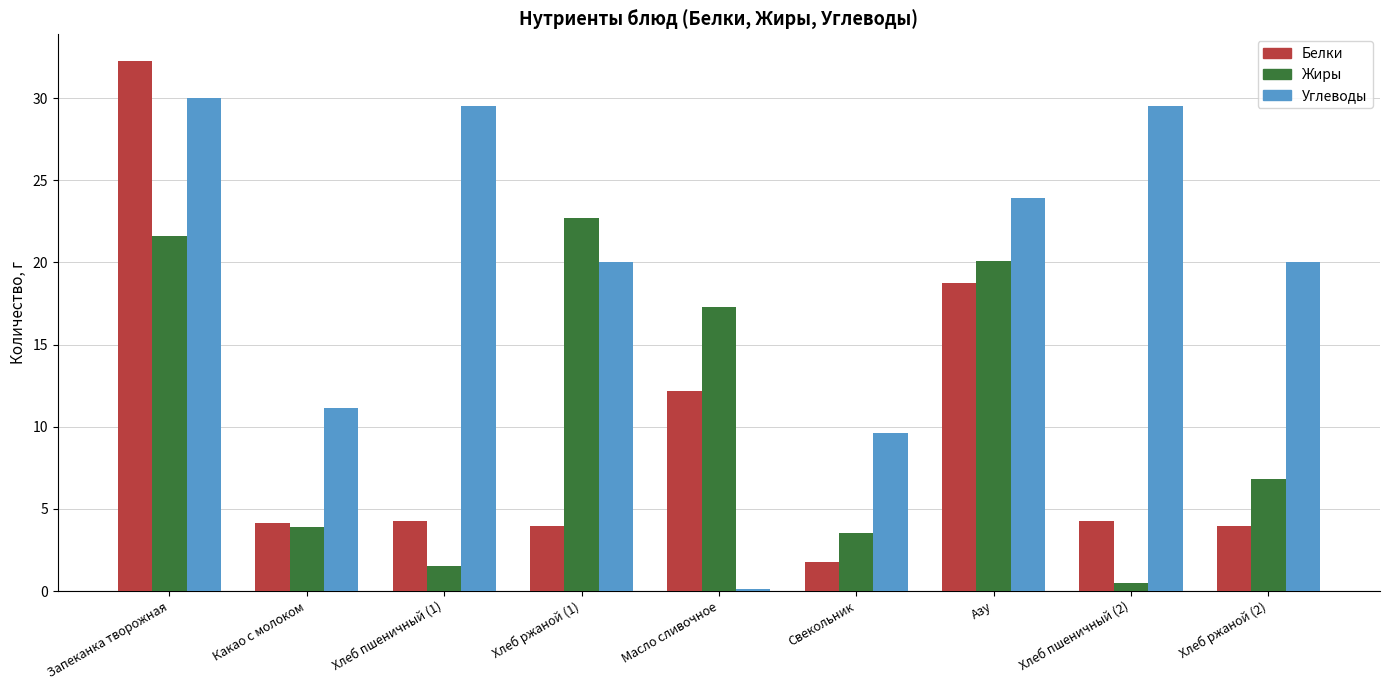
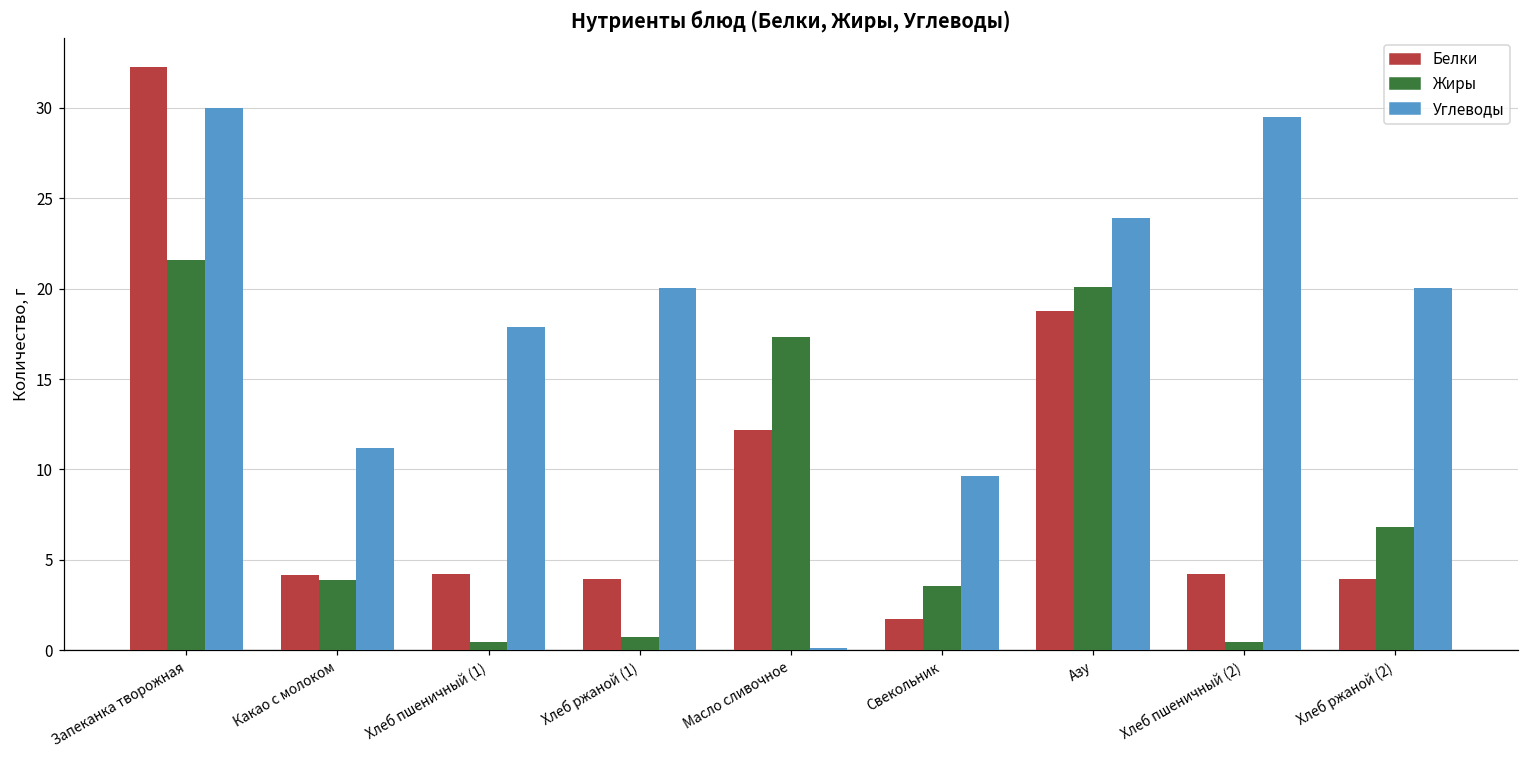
  {
    "Белки": {
      "Запеканка творожная": 32.3,
      "Какао с молоком": 4.1,
      "Хлеб пшеничный (1)": 4.2,
      "Хлеб ржаной (1)": 4.0,
      "Масло сливочное": 12.2,
      "Свекольник": 1.7,
      "Азу": 18.8,
      "Хлеб пшеничный (2)": 4.2,
      "Хлеб ржаной (2)": 4.0
    },
    "Жиры": {
      "Запеканка творожная": 21.6,
      "Какао с молоком": 3.9,
-     "Хлеб пшеничный (1)": 1.5,
-     "Хлеб ржаной (1)": 22.7,
+     "Хлеб пшеничный (1)": 0.5,
+     "Хлеб ржаной (1)": 0.7,
      "Масло сливочное": 17.3,
      "Свекольник": 3.6,
      "Азу": 20.1,
      "Хлеб пшеничный (2)": 0.5,
      "Хлеб ржаной (2)": 6.8
    },
    "Углеводы": {
      "Запеканка творожная": 30.0,
      "Какао с молоком": 11.2,
-     "Хлеб пшеничный (1)": 29.5,
+     "Хлеб пшеничный (1)": 17.9,
      "Хлеб ржаной (1)": 20.0,
      "Свекольник": 9.6,
      "Азу": 23.9,
      "Хлеб пшеничный (2)": 29.5,
      "Хлеб ржаной (2)": 20.0
    }
  }
